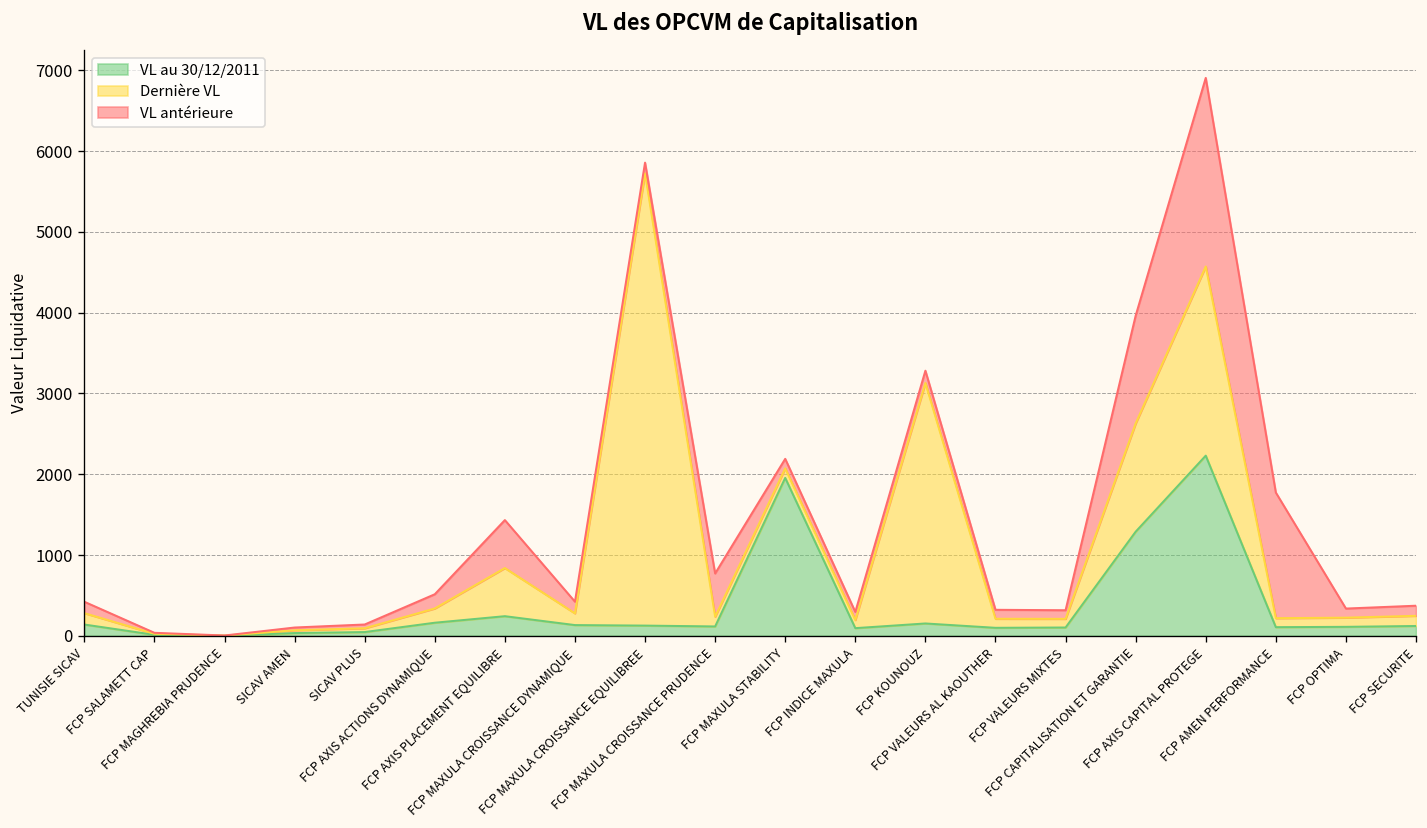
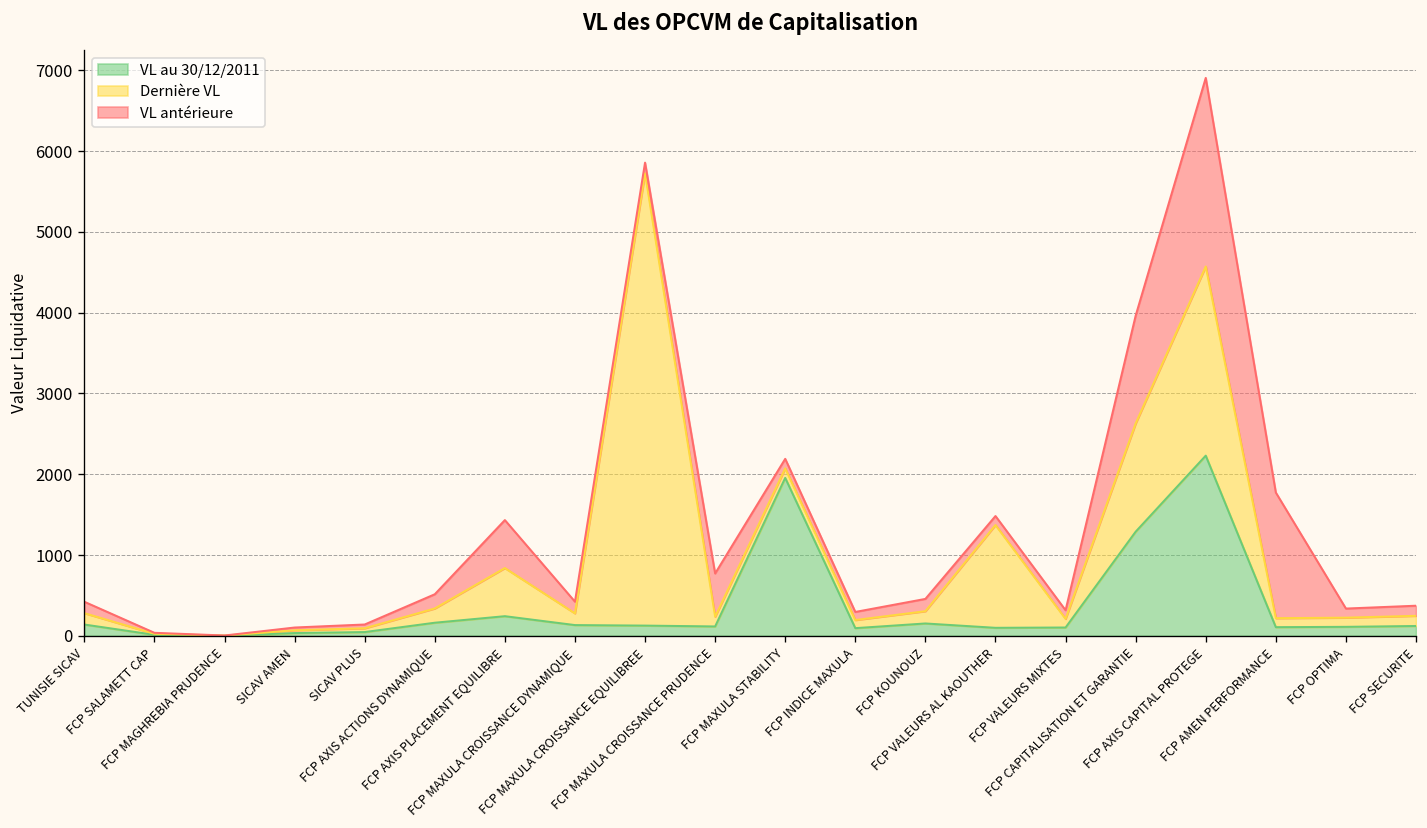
  {
    "VL au 30/12/2011": {
      "TUNISIE SICAV": 100,
      "SICAV PLUS": 0,
      "FCP AXIS ACTIONS DYNAMIQUE": 200,
      "FCP AXIS PLACEMENT EQUILIBRE": 200,
      "FCP MAXULA CROISSANCE DYNAMIQUE": 100,
      "FCP MAXULA CROISSANCE EQUILIBREE": 100,
      "FCP MAXULA CROISSANCE PRUDENCE": 100,
      "FCP MAXULA STABILITY": 2000,
      "FCP INDICE MAXULA": 100,
      "FCP KOUNOUZ": 200,
      "FCP VALEURS AL KAOUTHER": 100,
      "FCP VALEURS MIXTES": 100,
      "FCP CAPITALISATION ET GARANTIE": 1300,
      "FCP AXIS CAPITAL PROTEGE": 2200,
      "FCP AMEN PERFORMANCE": 100,
      "FCP OPTIMA": 100,
      "FCP SECURITE": 100
    },
    "Dernière VL": {
      "TUNISIE SICAV": 100,
      "SICAV PLUS": 0,
      "FCP AXIS ACTIONS DYNAMIQUE": 200,
      "FCP AXIS PLACEMENT EQUILIBRE": 600,
      "FCP MAXULA CROISSANCE DYNAMIQUE": 100,
      "FCP MAXULA CROISSANCE EQUILIBREE": 5600,
      "FCP MAXULA CROISSANCE PRUDENCE": 100,
      "FCP MAXULA STABILITY": 100,
      "FCP INDICE MAXULA": 100,
-     "FCP KOUNOUZ": 3000,
-     "FCP VALEURS AL KAOUTHER": 100,
+     "FCP KOUNOUZ": 200,
+     "FCP VALEURS AL KAOUTHER": 1300,
      "FCP VALEURS MIXTES": 100,
      "FCP CAPITALISATION ET GARANTIE": 1300,
      "FCP AXIS CAPITAL PROTEGE": 2300,
      "FCP AMEN PERFORMANCE": 100,
      "FCP OPTIMA": 100,
      "FCP SECURITE": 100
    },
    "VL antérieure": {
      "TUNISIE SICAV": 100,
      "SICAV PLUS": 0,
      "FCP AXIS ACTIONS DYNAMIQUE": 200,
      "FCP AXIS PLACEMENT EQUILIBRE": 600,
      "FCP MAXULA CROISSANCE DYNAMIQUE": 100,
      "FCP MAXULA CROISSANCE EQUILIBREE": 100,
      "FCP MAXULA CROISSANCE PRUDENCE": 500,
      "FCP MAXULA STABILITY": 100,
      "FCP INDICE MAXULA": 100,
      "FCP KOUNOUZ": 200,
      "FCP VALEURS AL KAOUTHER": 100,
      "FCP VALEURS MIXTES": 100,
      "FCP CAPITALISATION ET GARANTIE": 1300,
      "FCP AXIS CAPITAL PROTEGE": 2300,
      "FCP AMEN PERFORMANCE": 1600,
      "FCP OPTIMA": 100,
      "FCP SECURITE": 100
    }
  }
